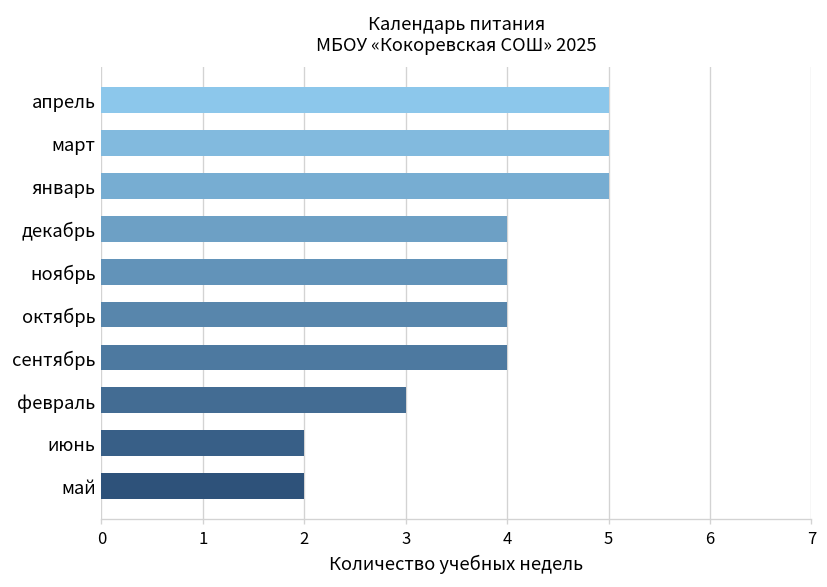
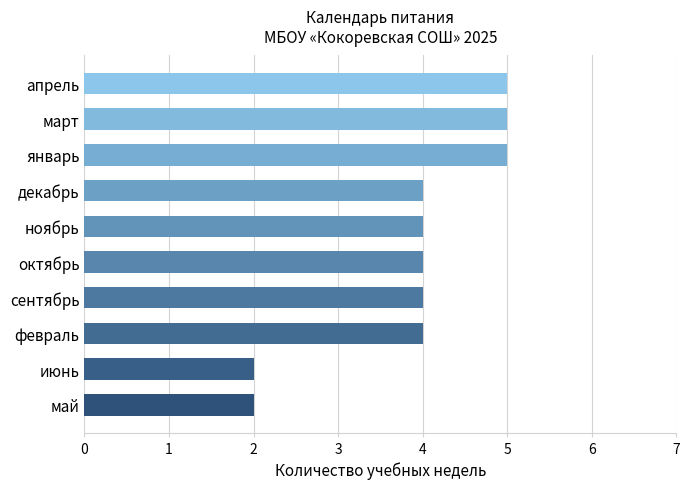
  {
    "апрель": 5,
    "март": 5,
    "январь": 5,
    "декабрь": 4,
    "ноябрь": 4,
    "октябрь": 4,
    "сентябрь": 4,
-   "февраль": 3,
+   "февраль": 4,
    "июнь": 2,
    "май": 2
  }
